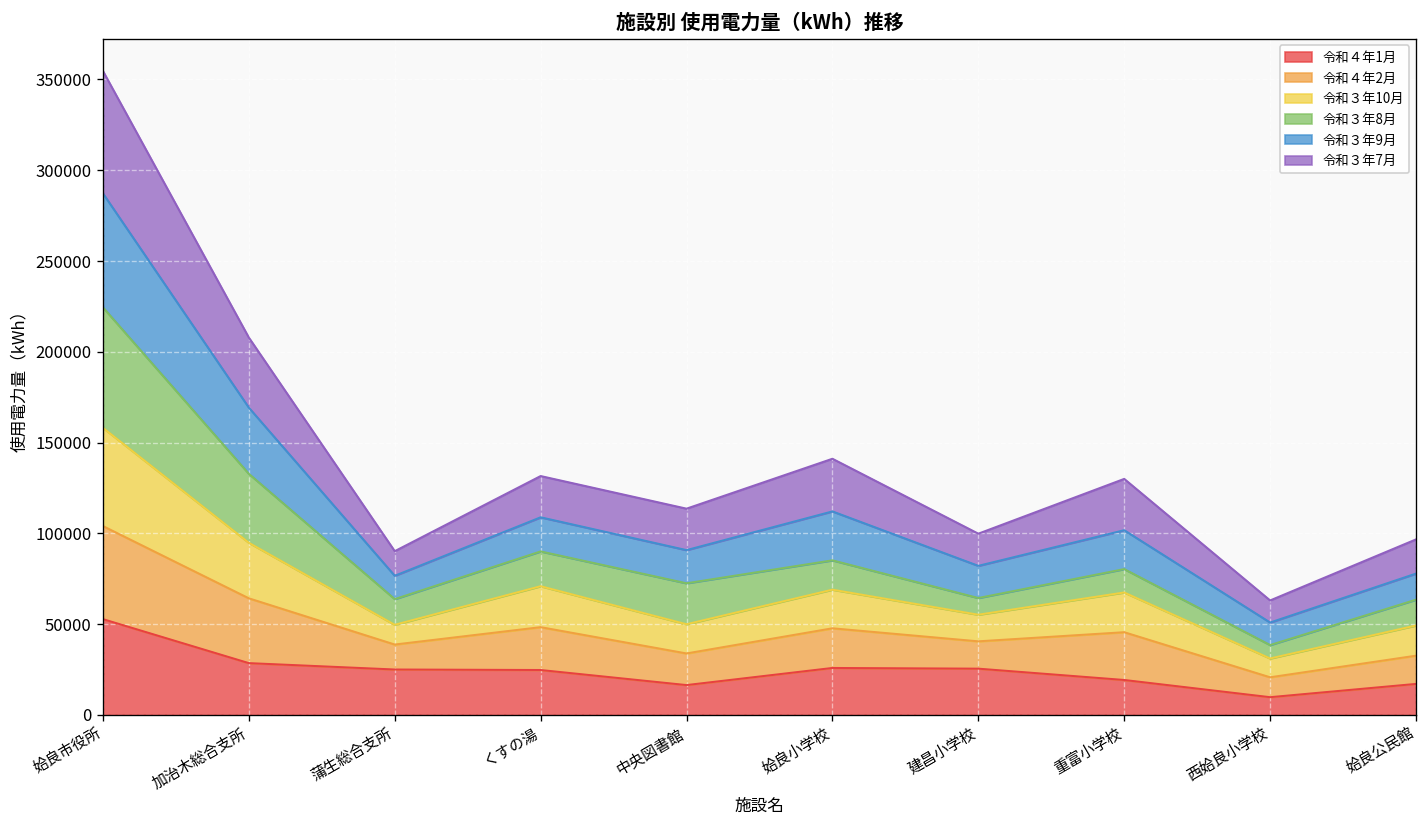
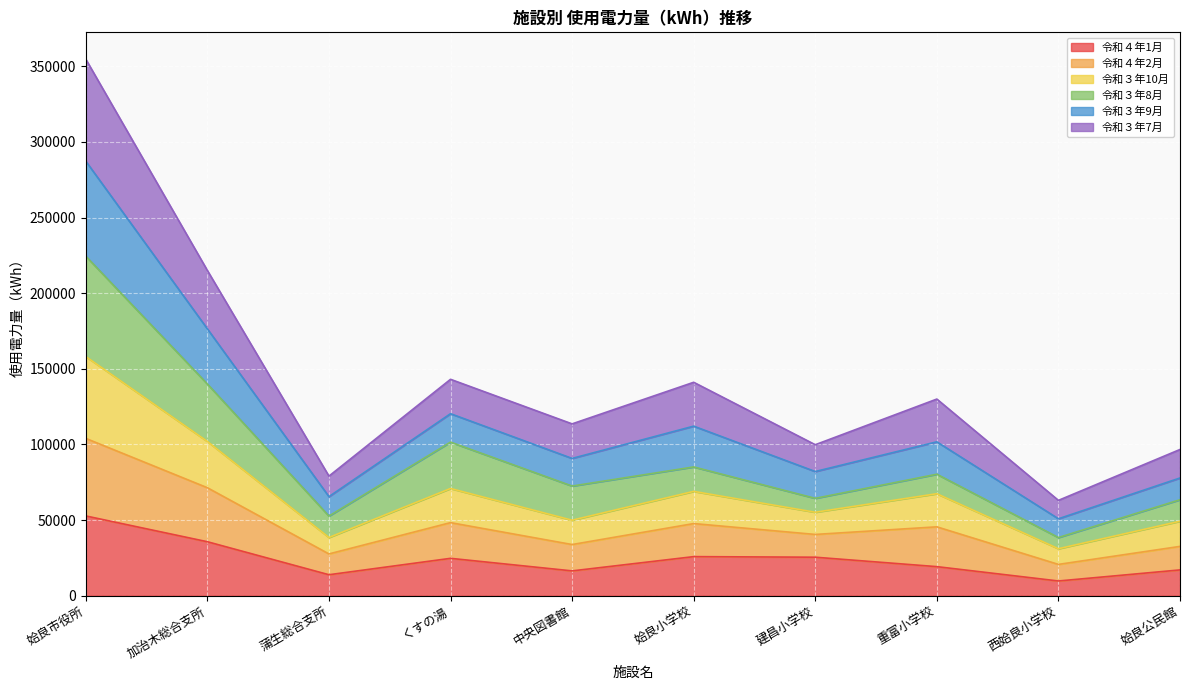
  {
    "令和４年1月": {
      "姶良市役所": 53000,
-     "加治木総合支所": 29000,
-     "蒲生総合支所": 25000,
+     "加治木総合支所": 36000,
+     "蒲生総合支所": 14000,
      "くすの湯": 25000,
      "中央図書館": 16000,
      "姶良小学校": 26000,
      "建昌小学校": 25000,
      "重富小学校": 19000,
      "西姶良小学校": 10000,
      "姶良公民館": 17000
    },
    "令和３年8月": {
      "姶良市役所": 66000,
      "加治木総合支所": 38000,
      "蒲生総合支所": 14000,
-     "くすの湯": 19000,
+     "くすの湯": 31000,
      "中央図書館": 23000,
      "姶良小学校": 16000,
      "建昌小学校": 9000,
      "重富小学校": 13000,
      "西姶良小学校": 7000,
      "姶良公民館": 14000
    },
    "令和３年9月": {
      "姶良市役所": 63000,
      "加治木総合支所": 36000,
      "蒲生総合支所": 13000,
      "くすの湯": 19000,
      "中央図書館": 18000,
      "姶良小学校": 27000,
      "建昌小学校": 18000,
      "重富小学校": 21000,
      "西姶良小学校": 12000,
      "姶良公民館": 14000
    },
    "令和３年7月": {
      "姶良市役所": 67000,
      "加治木総合支所": 39000,
      "蒲生総合支所": 14000,
      "くすの湯": 23000,
      "中央図書館": 23000,
      "姶良小学校": 29000,
      "建昌小学校": 18000,
      "重富小学校": 28000,
      "西姶良小学校": 12000,
      "姶良公民館": 19000
    }
  }
